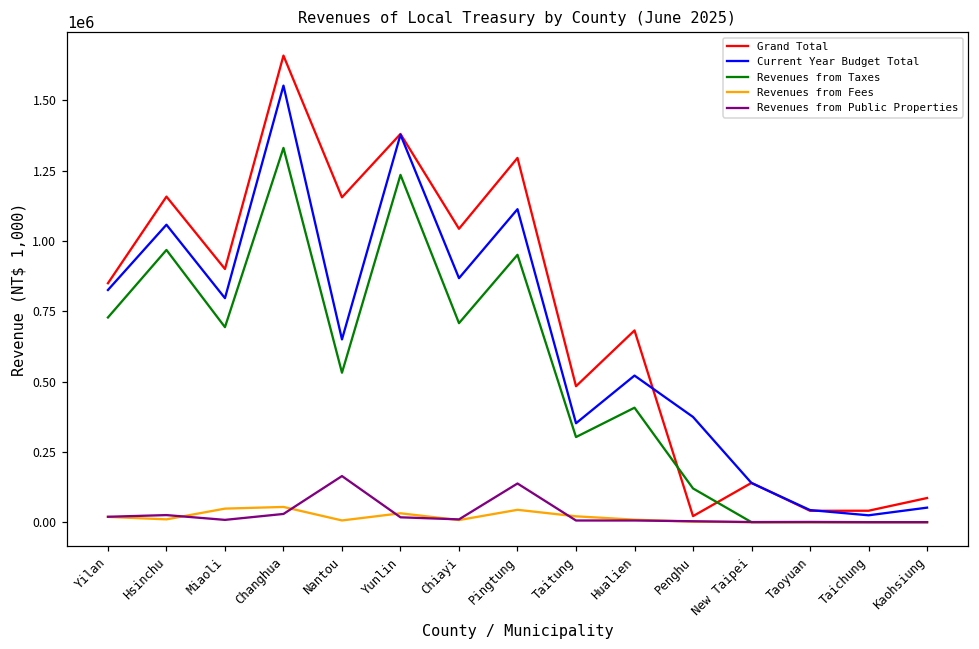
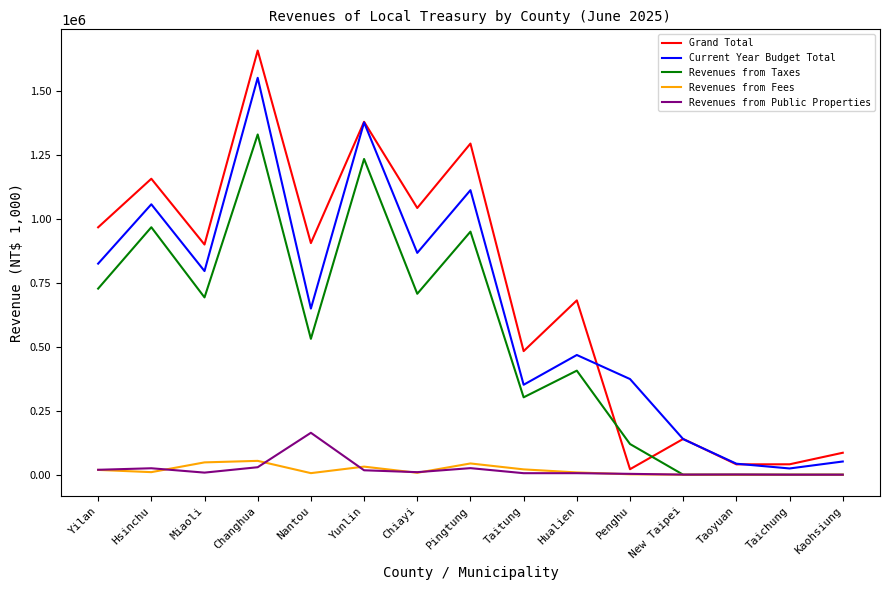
  {
    "Grand Total": {
-     "Yilan": 850000,
+     "Yilan": 970000,
      "Hsinchu": 1160000,
      "Miaoli": 900000,
      "Changhua": 1660000,
-     "Nantou": 1160000,
+     "Nantou": 910000,
      "Chiayi": 1040000,
      "Pingtung": 1300000,
      "Taitung": 480000,
      "Hualien": 680000,
      "Penghu": 20000,
      "Taichung": 40000,
      "Kaohsiung": 90000
    },
    "Current Year Budget Total": {
      "Yilan": 830000,
      "Hsinchu": 1060000,
      "Miaoli": 800000,
      "Changhua": 1550000,
      "Nantou": 650000,
      "Chiayi": 870000,
      "Pingtung": 1110000,
      "Taitung": 350000,
-     "Hualien": 520000,
+     "Hualien": 470000,
      "Penghu": 370000,
      "Taichung": 20000,
      "Kaohsiung": 50000
    },
    "Revenues from Taxes": {
      "Yilan": 730000,
      "Hsinchu": 970000,
      "Miaoli": 690000,
      "Changhua": 1330000,
      "Nantou": 530000,
      "Yunlin": 1240000,
      "Chiayi": 710000,
      "Pingtung": 950000,
      "Taitung": 300000,
      "Hualien": 410000,
      "Penghu": 120000
    },
    "Revenues from Fees": {
      "Hsinchu": 10000,
      "Miaoli": 50000,
      "Changhua": 50000,
      "Nantou": 10000,
      "Yunlin": 30000,
      "Pingtung": 40000,
      "Taitung": 20000
    },
    "Revenues from Public Properties": {
      "Hsinchu": 30000,
      "Miaoli": 10000,
      "Changhua": 30000,
      "Nantou": 160000,
      "Yunlin": 20000,
-     "Pingtung": 140000,
+     "Pingtung": 30000,
      "Taitung": 10000
    }
  }
